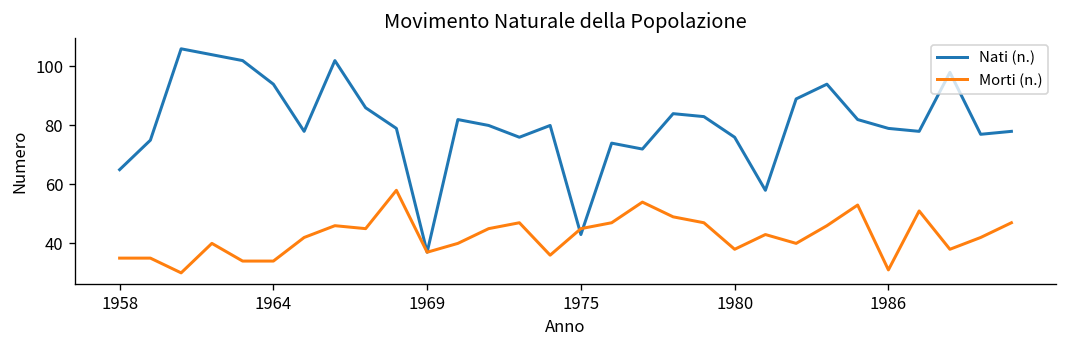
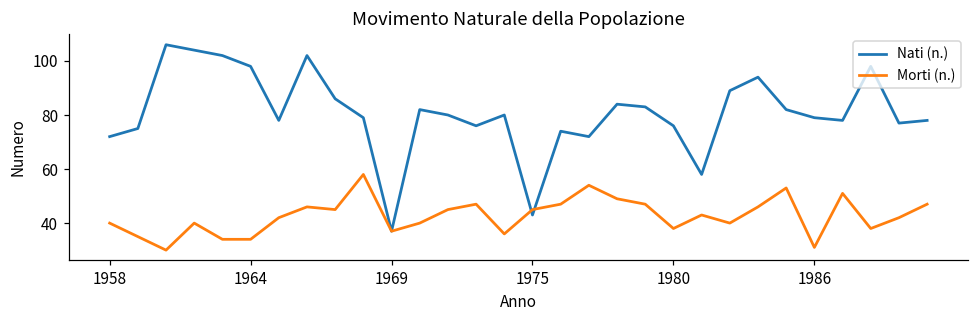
  {
    "Nati (n.)": {
-     "1958": 65,
-     "1964": 94,
+     "1958": 72,
+     "1964": 98,
      "1975": 43,
      "1980": 76,
      "1986": 79
    },
    "Morti (n.)": {
-     "1958": 35,
+     "1958": 40,
      "1964": 34,
      "1975": 45,
      "1980": 38,
      "1986": 31
    }
  }
